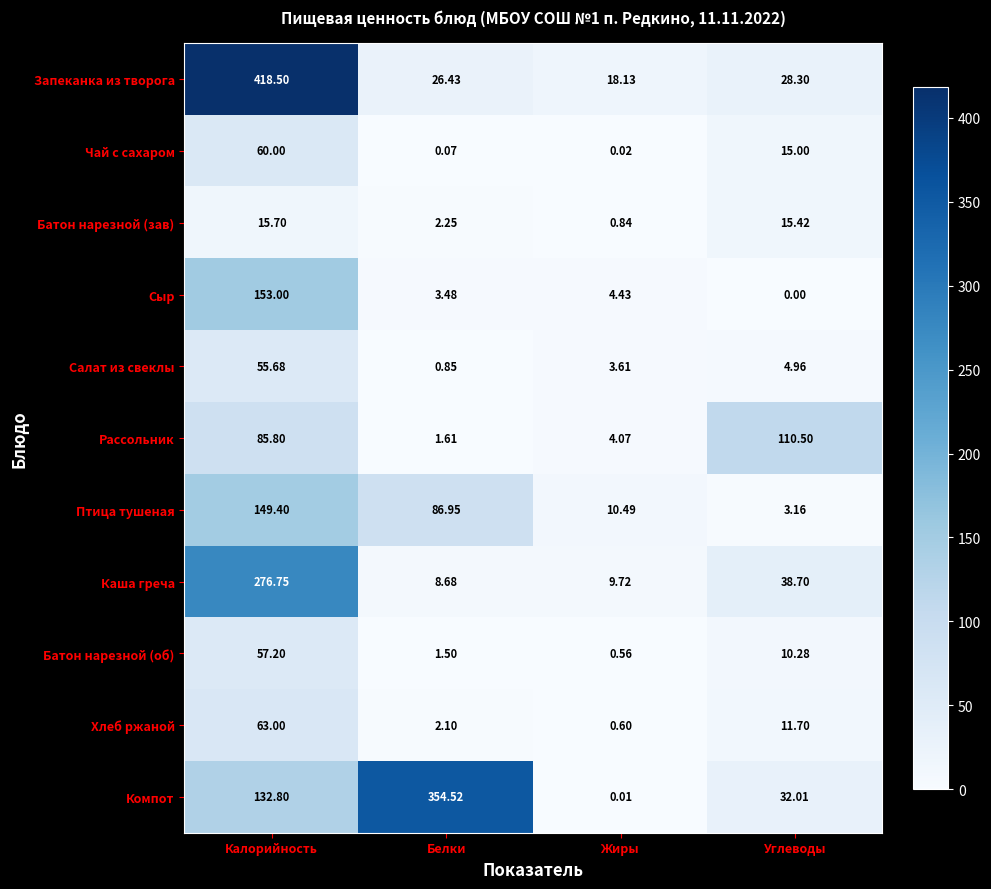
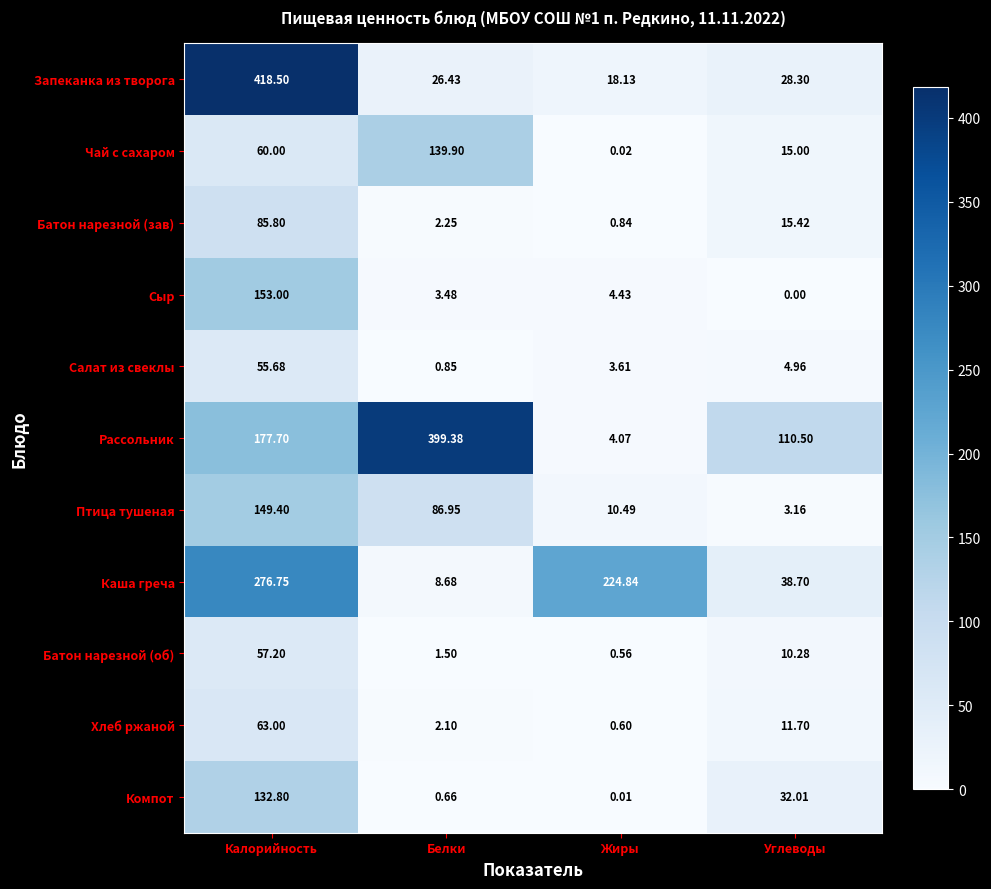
  {
    "Запеканка из творога": {
      "Калорийность": 418.50,
      "Белки": 26.43,
      "Жиры": 18.13,
      "Углеводы": 28.30
    },
    "Чай с сахаром": {
      "Калорийность": 60.00,
-     "Белки": 0.07,
+     "Белки": 139.90,
      "Жиры": 0.02,
      "Углеводы": 15.00
    },
    "Батон нарезной (зав)": {
-     "Калорийность": 15.70,
+     "Калорийность": 85.80,
      "Белки": 2.25,
      "Жиры": 0.84,
      "Углеводы": 15.42
    },
    "Сыр": {
      "Калорийность": 153.00,
      "Белки": 3.48,
      "Жиры": 4.43,
      "Углеводы": 0.00
    },
    "Салат из свеклы": {
      "Калорийность": 55.68,
      "Белки": 0.85,
      "Жиры": 3.61,
      "Углеводы": 4.96
    },
    "Рассольник": {
-     "Калорийность": 85.80,
-     "Белки": 1.61,
+     "Калорийность": 177.70,
+     "Белки": 399.38,
      "Жиры": 4.07,
      "Углеводы": 110.50
    },
    "Птица тушеная": {
      "Калорийность": 149.40,
      "Белки": 86.95,
      "Жиры": 10.49,
      "Углеводы": 3.16
    },
    "Каша греча": {
      "Калорийность": 276.75,
      "Белки": 8.68,
-     "Жиры": 9.72,
+     "Жиры": 224.84,
      "Углеводы": 38.70
    },
    "Батон нарезной (об)": {
      "Калорийность": 57.20,
      "Белки": 1.50,
      "Жиры": 0.56,
      "Углеводы": 10.28
    },
    "Хлеб ржаной": {
      "Калорийность": 63.00,
      "Белки": 2.10,
      "Жиры": 0.60,
      "Углеводы": 11.70
    },
    "Компот": {
      "Калорийность": 132.80,
-     "Белки": 354.52,
+     "Белки": 0.66,
      "Жиры": 0.01,
      "Углеводы": 32.01
    }
  }
